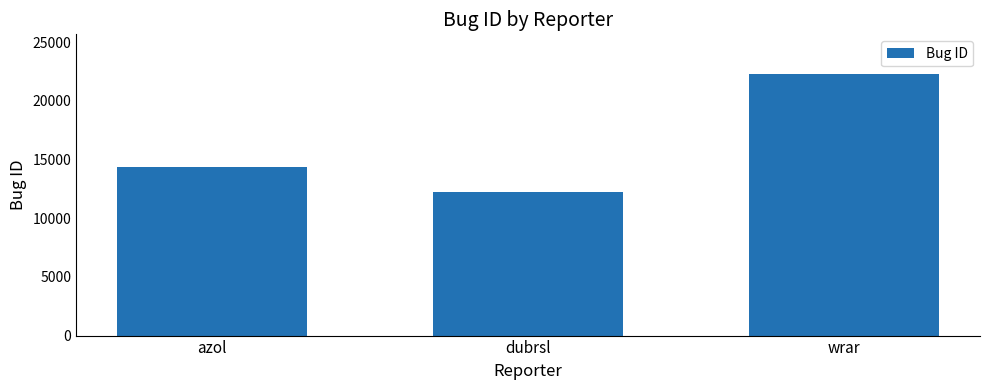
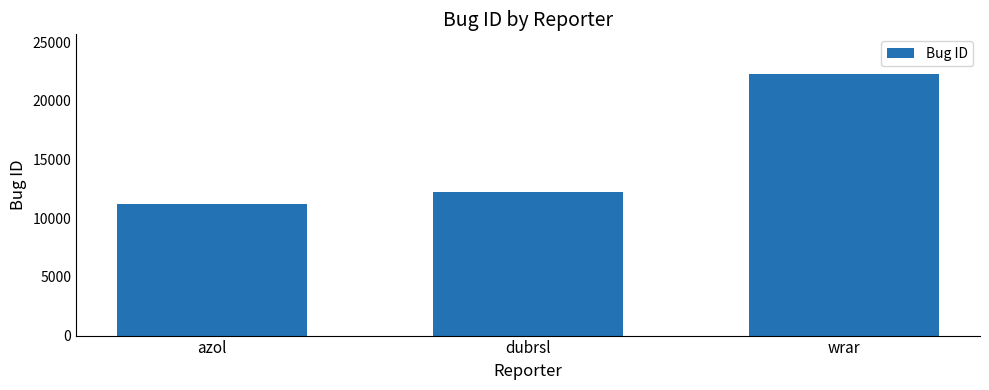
  {
-   "azol": 14400,
+   "azol": 11200,
    "dubrsl": 12200,
    "wrar": 22300
  }
